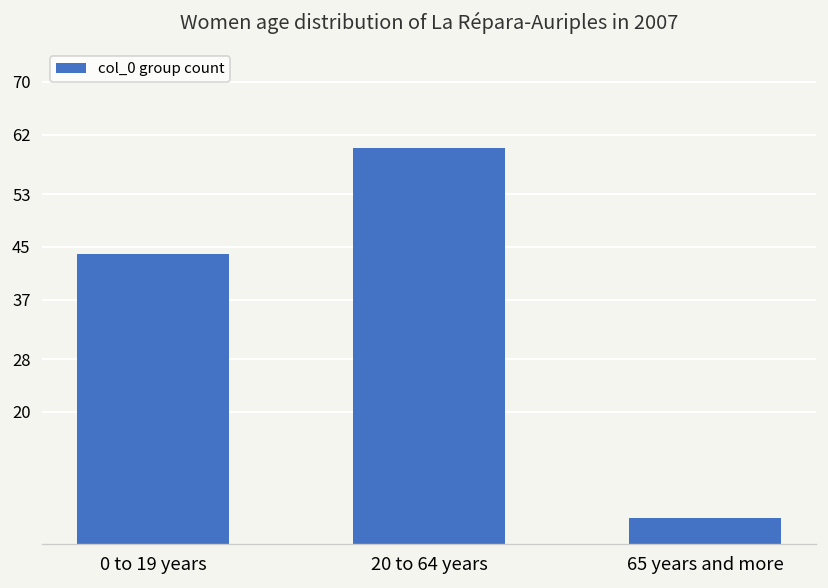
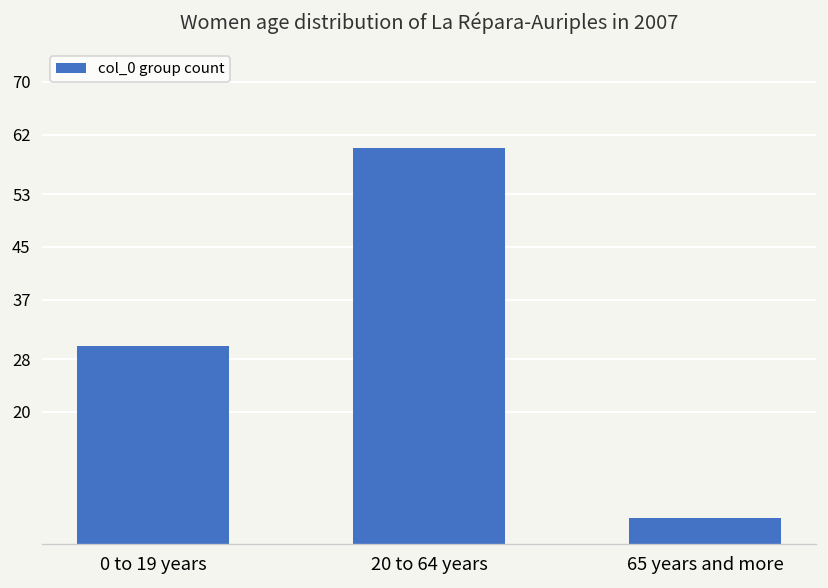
  {
-   "0 to 19 years": 44,
+   "0 to 19 years": 30,
    "20 to 64 years": 60,
    "65 years and more": 4
  }
